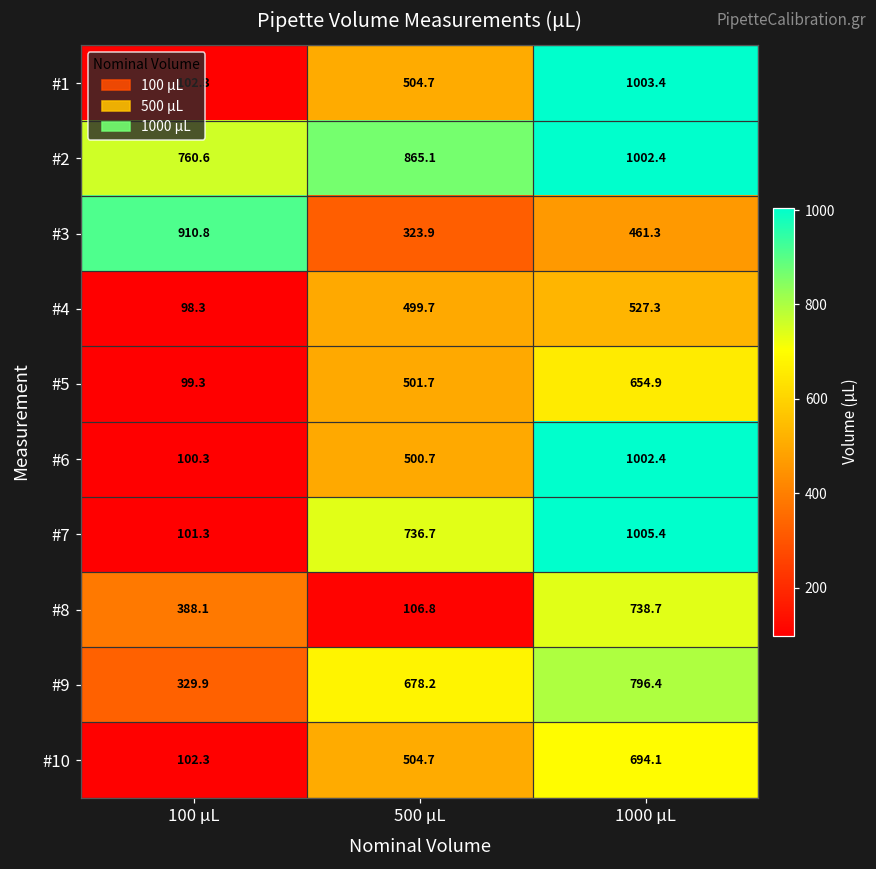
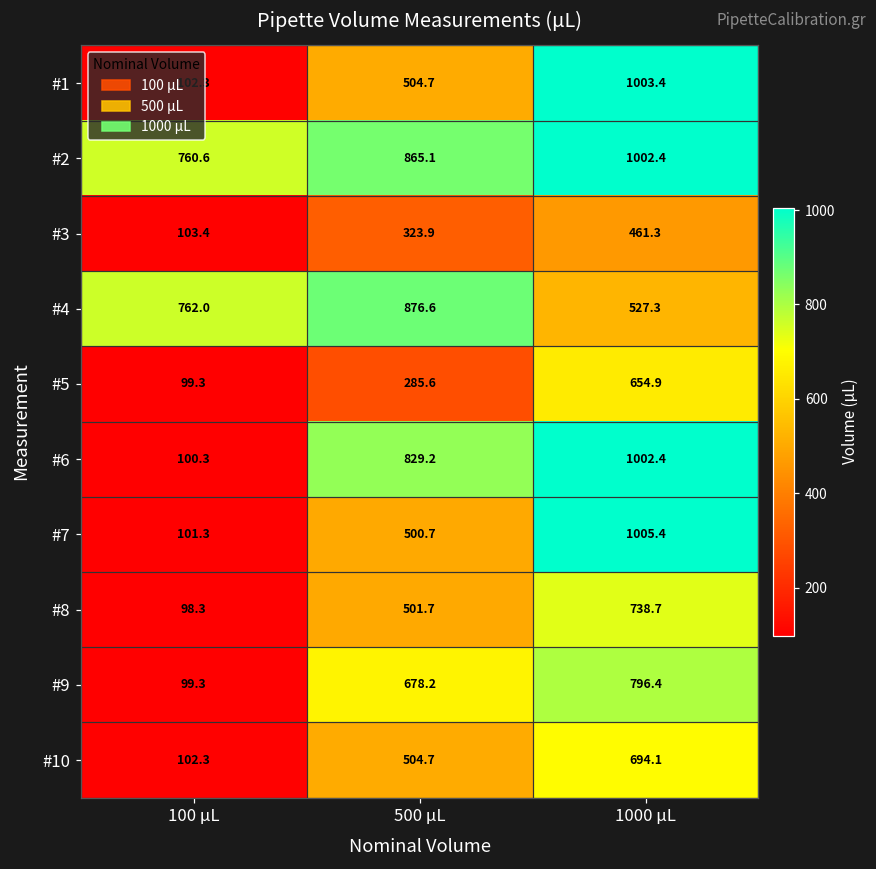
  {
    "#1": {
      "500 μL": 504.7,
      "1000 μL": 1003.4
    },
    "#2": {
      "100 μL": 760.6,
      "500 μL": 865.1,
      "1000 μL": 1002.4
    },
    "#3": {
-     "100 μL": 910.8,
+     "100 μL": 103.4,
      "500 μL": 323.9,
      "1000 μL": 461.3
    },
    "#4": {
-     "100 μL": 98.3,
-     "500 μL": 499.7,
+     "100 μL": 762.0,
+     "500 μL": 876.6,
      "1000 μL": 527.3
    },
    "#5": {
      "100 μL": 99.3,
-     "500 μL": 501.7,
+     "500 μL": 285.6,
      "1000 μL": 654.9
    },
    "#6": {
      "100 μL": 100.3,
-     "500 μL": 500.7,
+     "500 μL": 829.2,
      "1000 μL": 1002.4
    },
    "#7": {
      "100 μL": 101.3,
-     "500 μL": 736.7,
+     "500 μL": 500.7,
      "1000 μL": 1005.4
    },
    "#8": {
-     "100 μL": 388.1,
-     "500 μL": 106.8,
+     "100 μL": 98.3,
+     "500 μL": 501.7,
      "1000 μL": 738.7
    },
    "#9": {
-     "100 μL": 329.9,
+     "100 μL": 99.3,
      "500 μL": 678.2,
      "1000 μL": 796.4
    },
    "#10": {
      "100 μL": 102.3,
      "500 μL": 504.7,
      "1000 μL": 694.1
    }
  }
